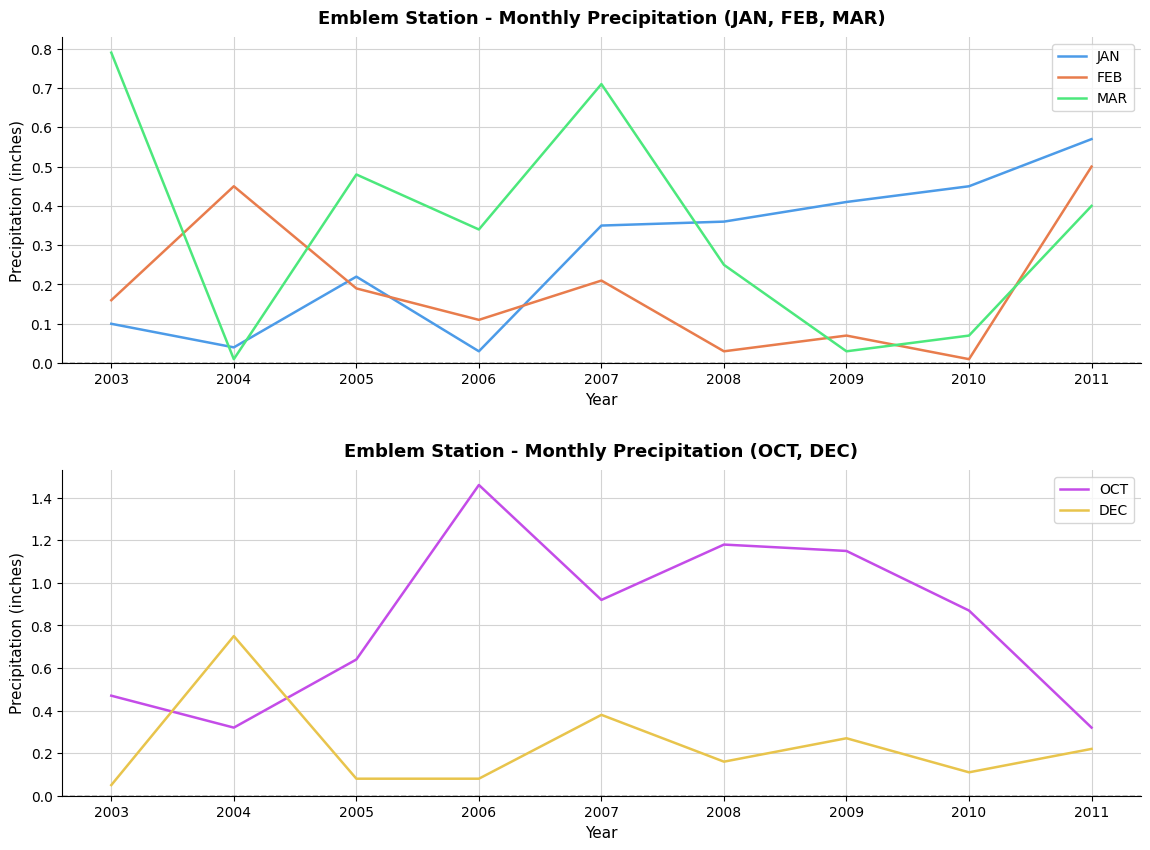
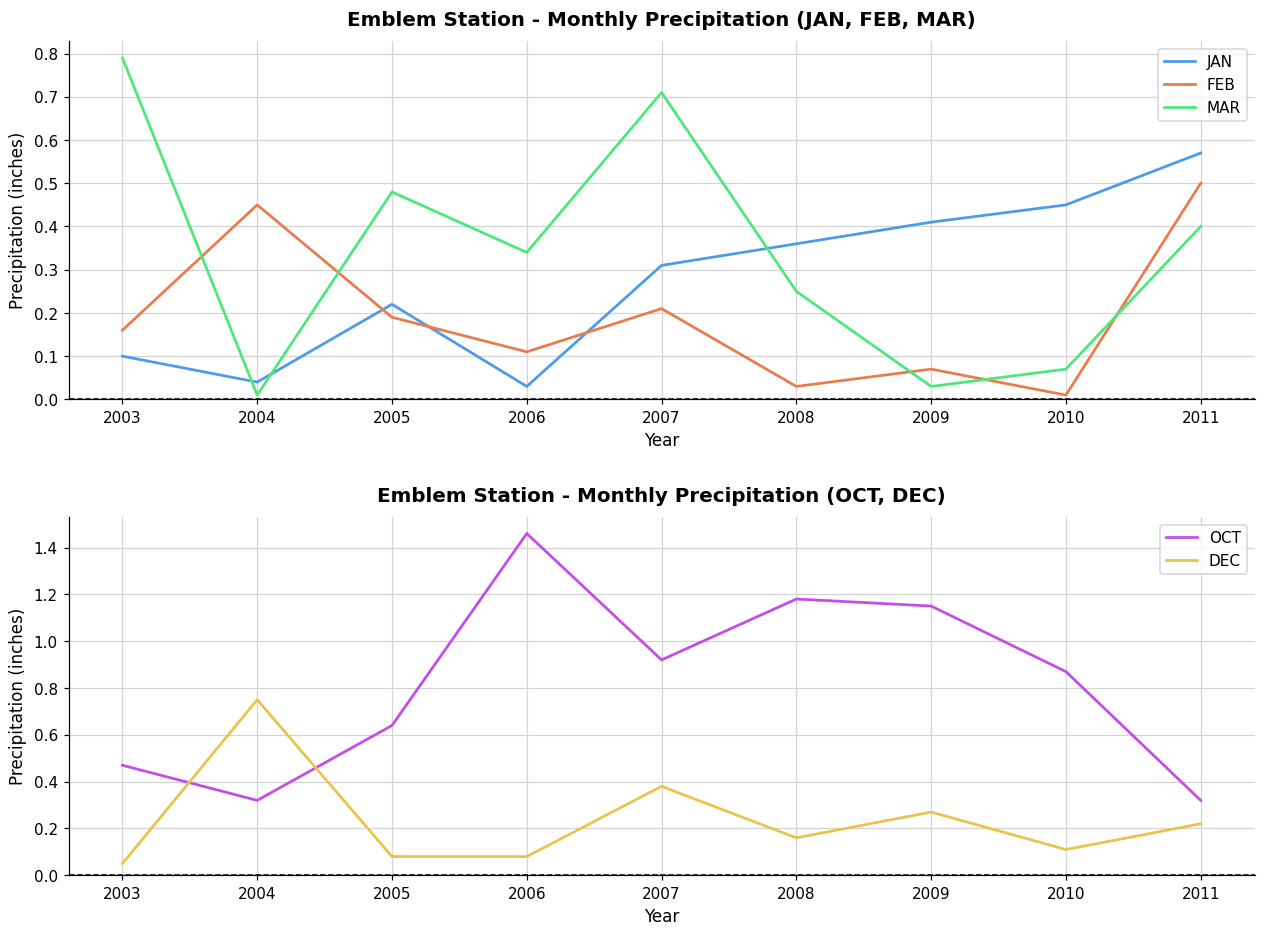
  {
    "Emblem Station - Monthly Precipitation (JAN, FEB, MAR)": {
      "JAN": {
        "2003": 0.10,
        "2004": 0.04,
        "2005": 0.22,
        "2006": 0.03,
-       "2007": 0.35,
+       "2007": 0.31,
        "2008": 0.36,
        "2009": 0.41,
        "2010": 0.45,
        "2011": 0.57
      },
      "FEB": {
        "2003": 0.16,
        "2004": 0.45,
        "2005": 0.19,
        "2006": 0.11,
        "2007": 0.21,
        "2008": 0.03,
        "2009": 0.07,
        "2010": 0.01,
        "2011": 0.50
      },
      "MAR": {
        "2003": 0.79,
        "2004": 0.01,
        "2005": 0.48,
        "2006": 0.34,
        "2007": 0.71,
        "2008": 0.25,
        "2009": 0.03,
        "2010": 0.07,
        "2011": 0.40
      }
    },
    "Emblem Station - Monthly Precipitation (OCT, DEC)": {
      "OCT": {
        "2003": 0.47,
        "2004": 0.32,
        "2005": 0.64,
        "2006": 1.46,
        "2007": 0.92,
        "2008": 1.18,
        "2009": 1.15,
        "2010": 0.87,
        "2011": 0.32
      },
      "DEC": {
        "2003": 0.05,
        "2004": 0.75,
        "2005": 0.08,
        "2006": 0.08,
        "2007": 0.38,
        "2008": 0.16,
        "2009": 0.27,
        "2010": 0.11,
        "2011": 0.22
      }
    }
  }
